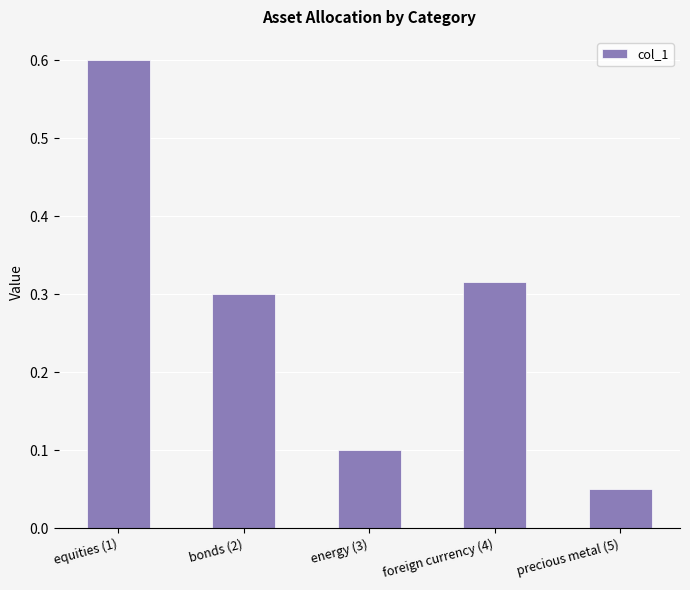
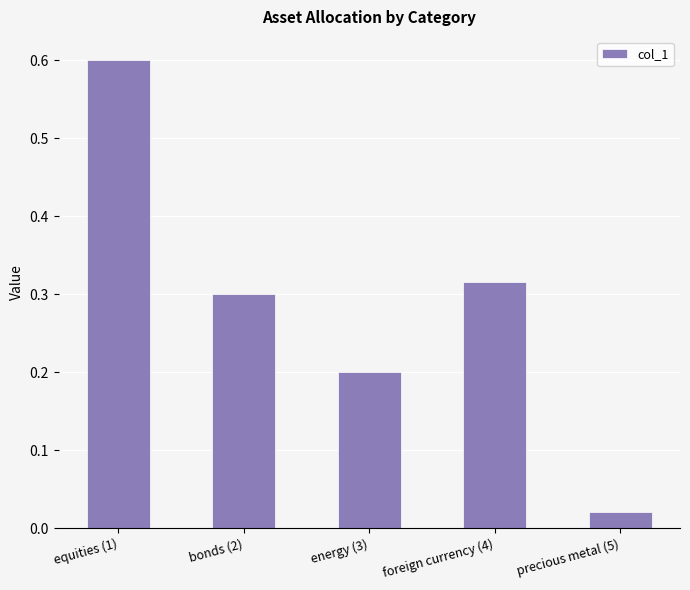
  {
    "equities (1)": 0.60,
    "bonds (2)": 0.30,
-   "energy (3)": 0.1,
+   "energy (3)": 0.2,
    "foreign currency (4)": 0.32,
-   "precious metal (5)": 0.05
+   "precious metal (5)": 0.02
  }
